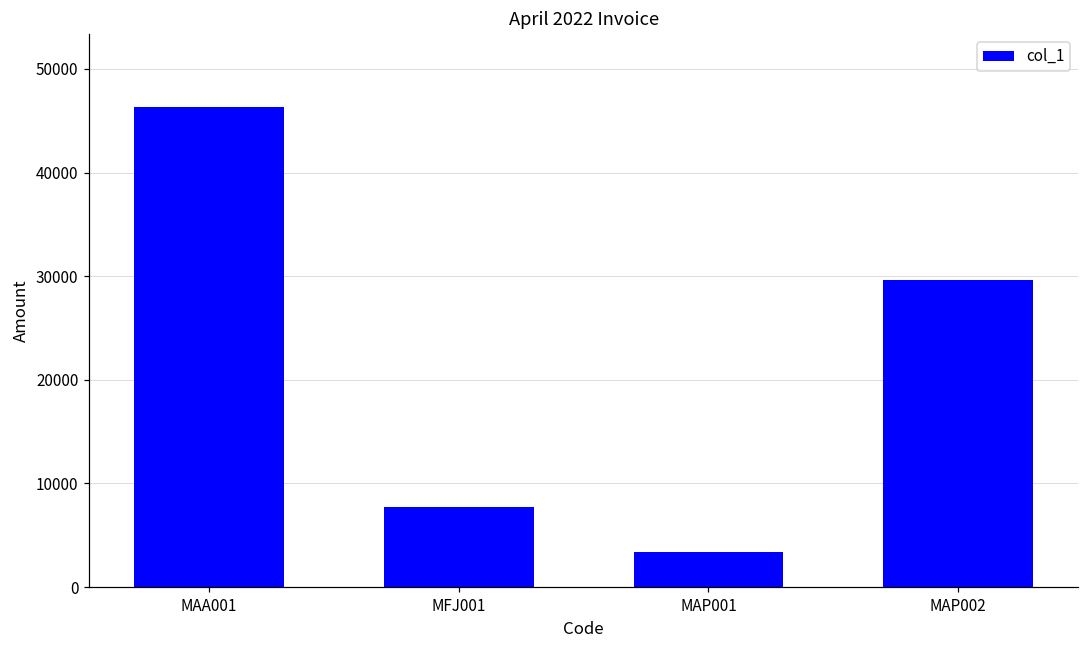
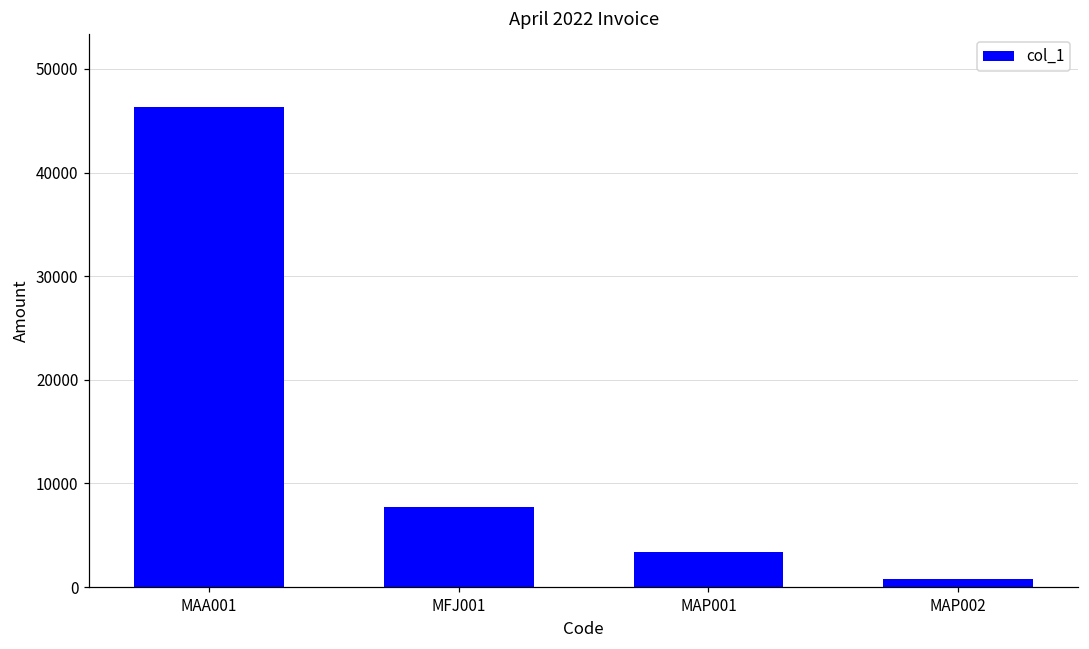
  {
    "MAA001": 46000,
    "MFJ001": 8000,
    "MAP001": 3000,
-   "MAP002": 30000
+   "MAP002": 1000
  }
